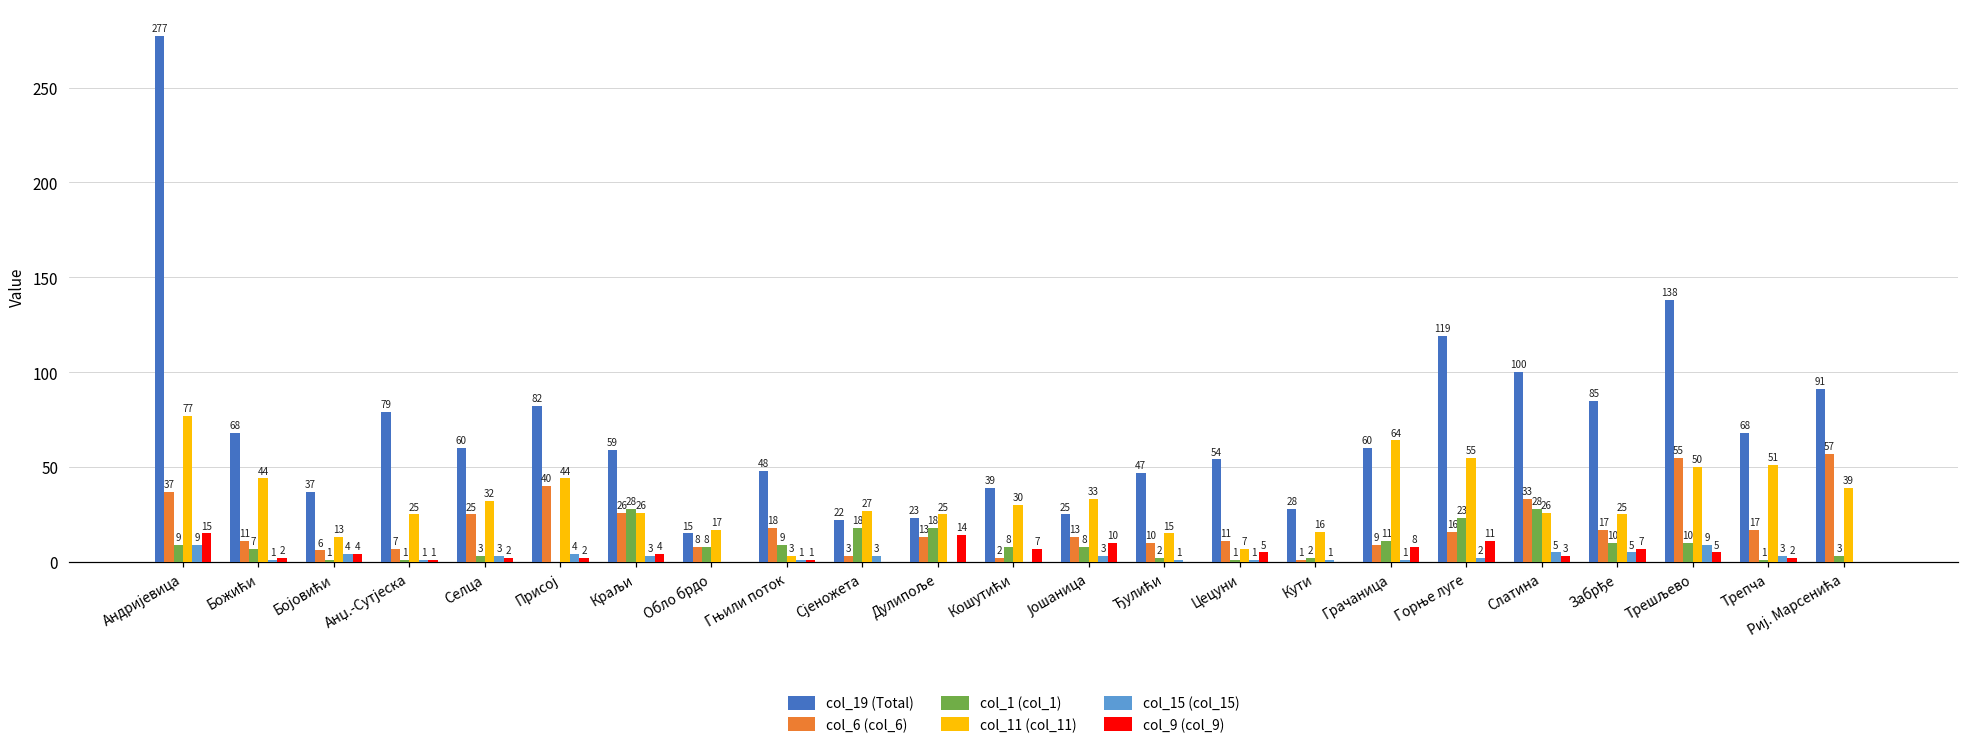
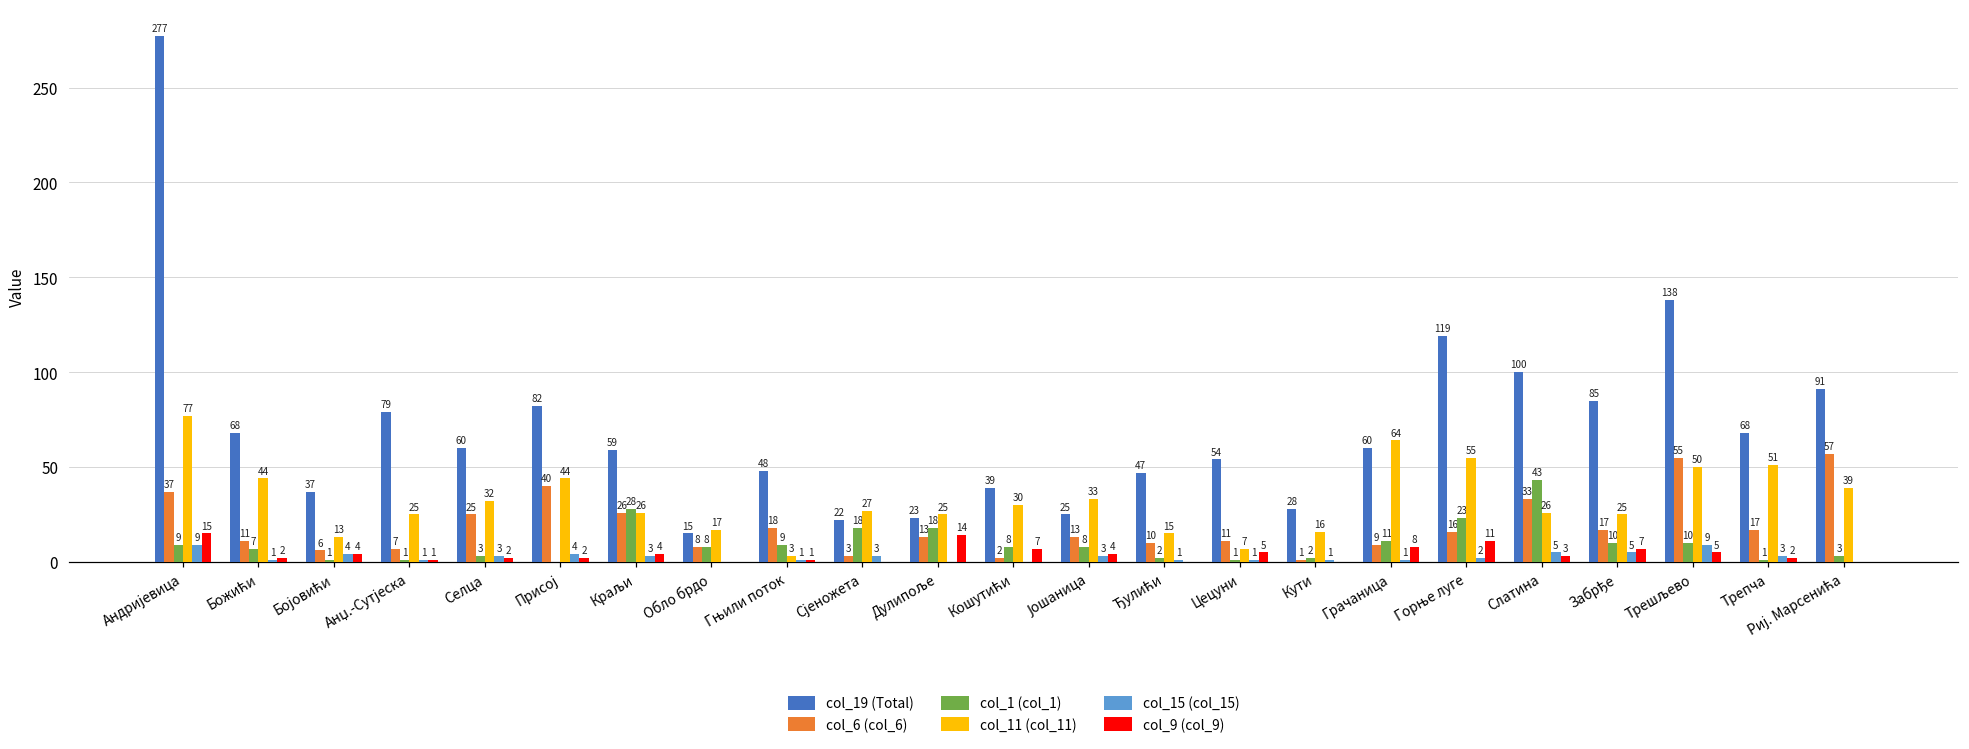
  {
    "col_6 (col_6)": {
      "Андријевица": 37,
      "Божићи": 11,
      "Бојовићи": 6,
      "Анџ.-Сутјеска": 7,
      "Селца": 25,
      "Присој": 40,
      "Краљи": 26,
      "Обло брдо": 8,
      "Гњили поток": 18,
      "Сјеножета": 3,
      "Дулипоље": 13,
      "Кошутићи": 2,
      "Јошаница": 13,
      "Ђулићи": 10,
      "Цецуни": 11,
      "Кути": 1,
      "Грачаница": 9,
      "Горње луге": 16,
      "Слатина": 33,
      "Забрђе": 17,
      "Трешљево": 55,
      "Трепча": 17,
      "Риј. Марсенића": 57
    },
    "col_1 (col_1)": {
      "Андријевица": 9,
      "Божићи": 7,
      "Бојовићи": 1,
      "Анџ.-Сутјеска": 1,
      "Селца": 3,
      "Краљи": 28,
      "Обло брдо": 8,
      "Гњили поток": 9,
      "Сјеножета": 18,
      "Дулипоље": 18,
      "Кошутићи": 8,
      "Јошаница": 8,
      "Ђулићи": 2,
      "Цецуни": 1,
      "Кути": 2,
      "Грачаница": 11,
      "Горње луге": 23,
-     "Слатина": 28,
+     "Слатина": 43,
      "Забрђе": 10,
      "Трешљево": 10,
      "Трепча": 1,
      "Риј. Марсенића": 3
    },
    "col_11 (col_11)": {
      "Андријевица": 77,
      "Божићи": 44,
      "Бојовићи": 13,
      "Анџ.-Сутјеска": 25,
      "Селца": 32,
      "Присој": 44,
      "Краљи": 26,
      "Обло брдо": 17,
      "Гњили поток": 3,
      "Сјеножета": 27,
      "Дулипоље": 25,
      "Кошутићи": 30,
      "Јошаница": 33,
      "Ђулићи": 15,
      "Цецуни": 7,
      "Кути": 16,
      "Грачаница": 64,
      "Горње луге": 55,
      "Слатина": 26,
      "Забрђе": 25,
      "Трешљево": 50,
      "Трепча": 51,
      "Риј. Марсенића": 39
    },
    "col_9 (col_9)": {
      "Андријевица": 15,
      "Божићи": 2,
      "Бојовићи": 4,
      "Анџ.-Сутјеска": 1,
      "Селца": 2,
      "Присој": 2,
      "Краљи": 4,
      "Гњили поток": 1,
      "Дулипоље": 14,
      "Кошутићи": 7,
-     "Јошаница": 10,
+     "Јошаница": 4,
      "Цецуни": 5,
      "Грачаница": 8,
      "Горње луге": 11,
      "Слатина": 3,
      "Забрђе": 7,
      "Трешљево": 5,
      "Трепча": 2
    }
  }
